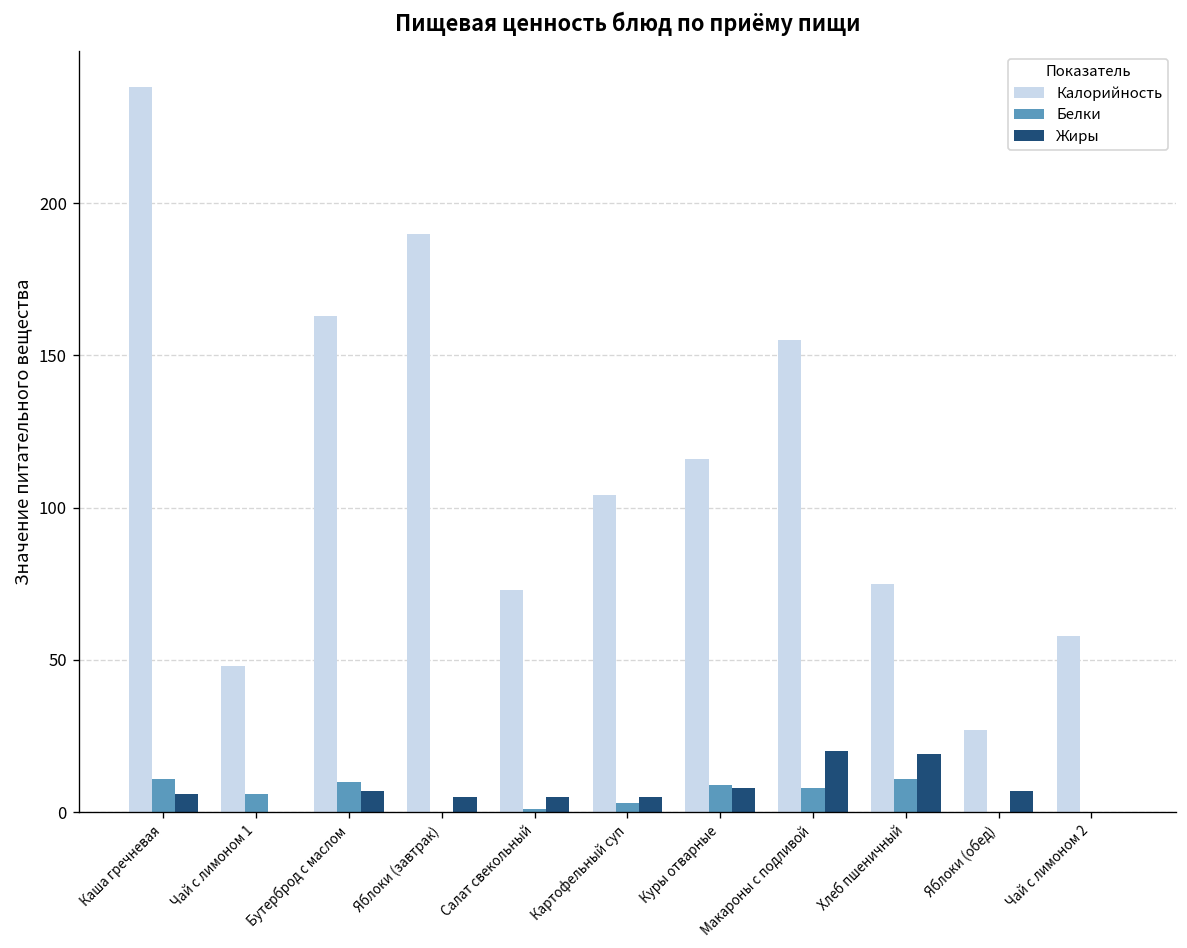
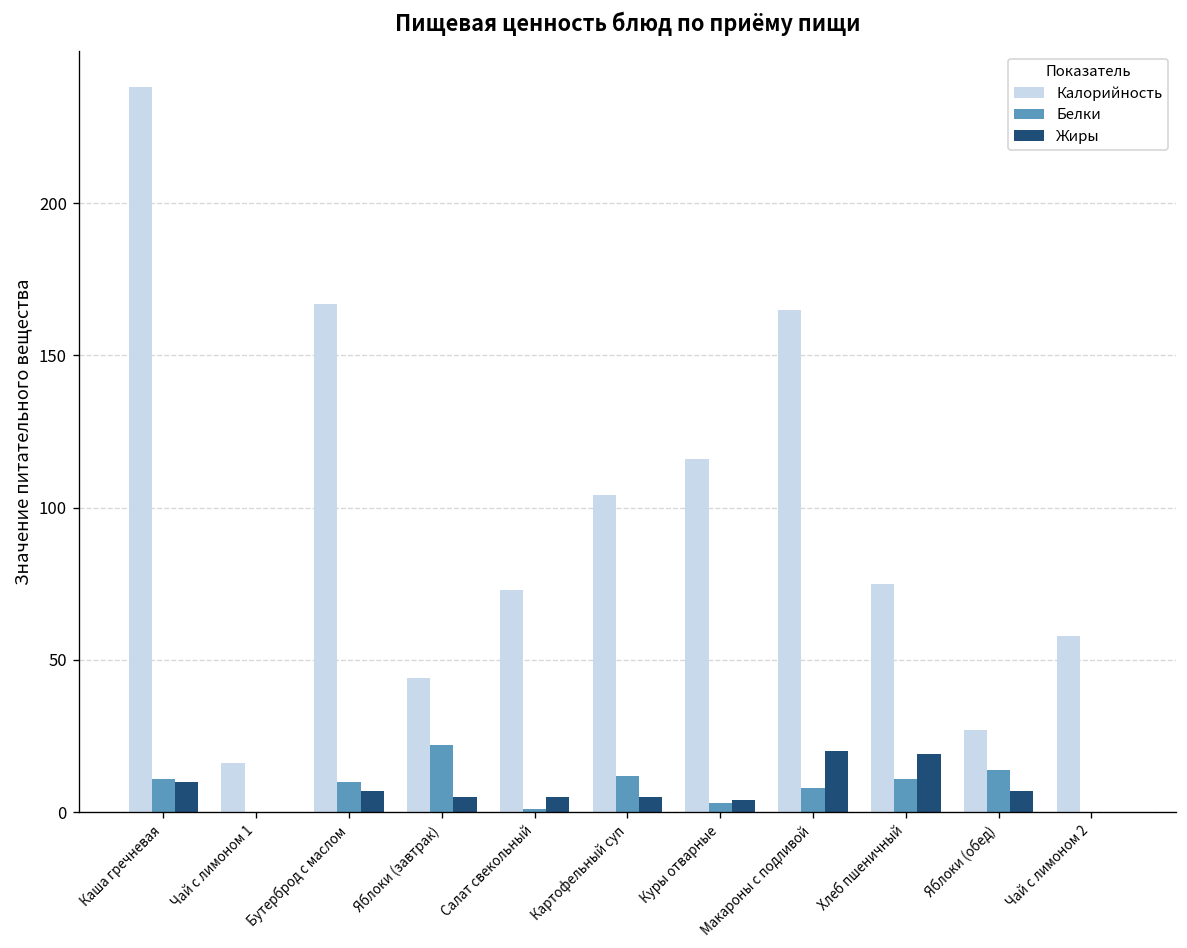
  {
    "Калорийность": {
      "Каша гречневая": 238,
-     "Чай с лимоном 1": 48,
-     "Бутерброд с маслом": 163,
-     "Яблоки (завтрак)": 190,
+     "Чай с лимоном 1": 16,
+     "Бутерброд с маслом": 167,
+     "Яблоки (завтрак)": 44,
      "Салат свекольный": 73,
      "Картофельный суп": 104,
      "Куры отварные": 116,
-     "Макароны с подливой": 155,
+     "Макароны с подливой": 165,
      "Хлеб пшеничный": 75,
      "Яблоки (обед)": 27,
      "Чай с лимоном 2": 58
    },
    "Белки": {
      "Каша гречневая": 11,
-     "Чай с лимоном 1": 6,
+     "Чай с лимоном 1": 0,
      "Бутерброд с маслом": 10,
-     "Яблоки (завтрак)": 0,
+     "Яблоки (завтрак)": 22,
      "Салат свекольный": 1,
-     "Картофельный суп": 3,
-     "Куры отварные": 9,
+     "Картофельный суп": 12,
+     "Куры отварные": 3,
      "Макароны с подливой": 8,
      "Хлеб пшеничный": 11,
-     "Яблоки (обед)": 0,
+     "Яблоки (обед)": 14,
      "Чай с лимоном 2": 0
    },
    "Жиры": {
-     "Каша гречневая": 6,
+     "Каша гречневая": 10,
      "Чай с лимоном 1": 0,
      "Бутерброд с маслом": 7,
      "Яблоки (завтрак)": 5,
      "Салат свекольный": 5,
      "Картофельный суп": 5,
-     "Куры отварные": 8,
+     "Куры отварные": 4,
      "Макароны с подливой": 20,
      "Хлеб пшеничный": 19,
      "Яблоки (обед)": 7,
      "Чай с лимоном 2": 0
    }
  }
